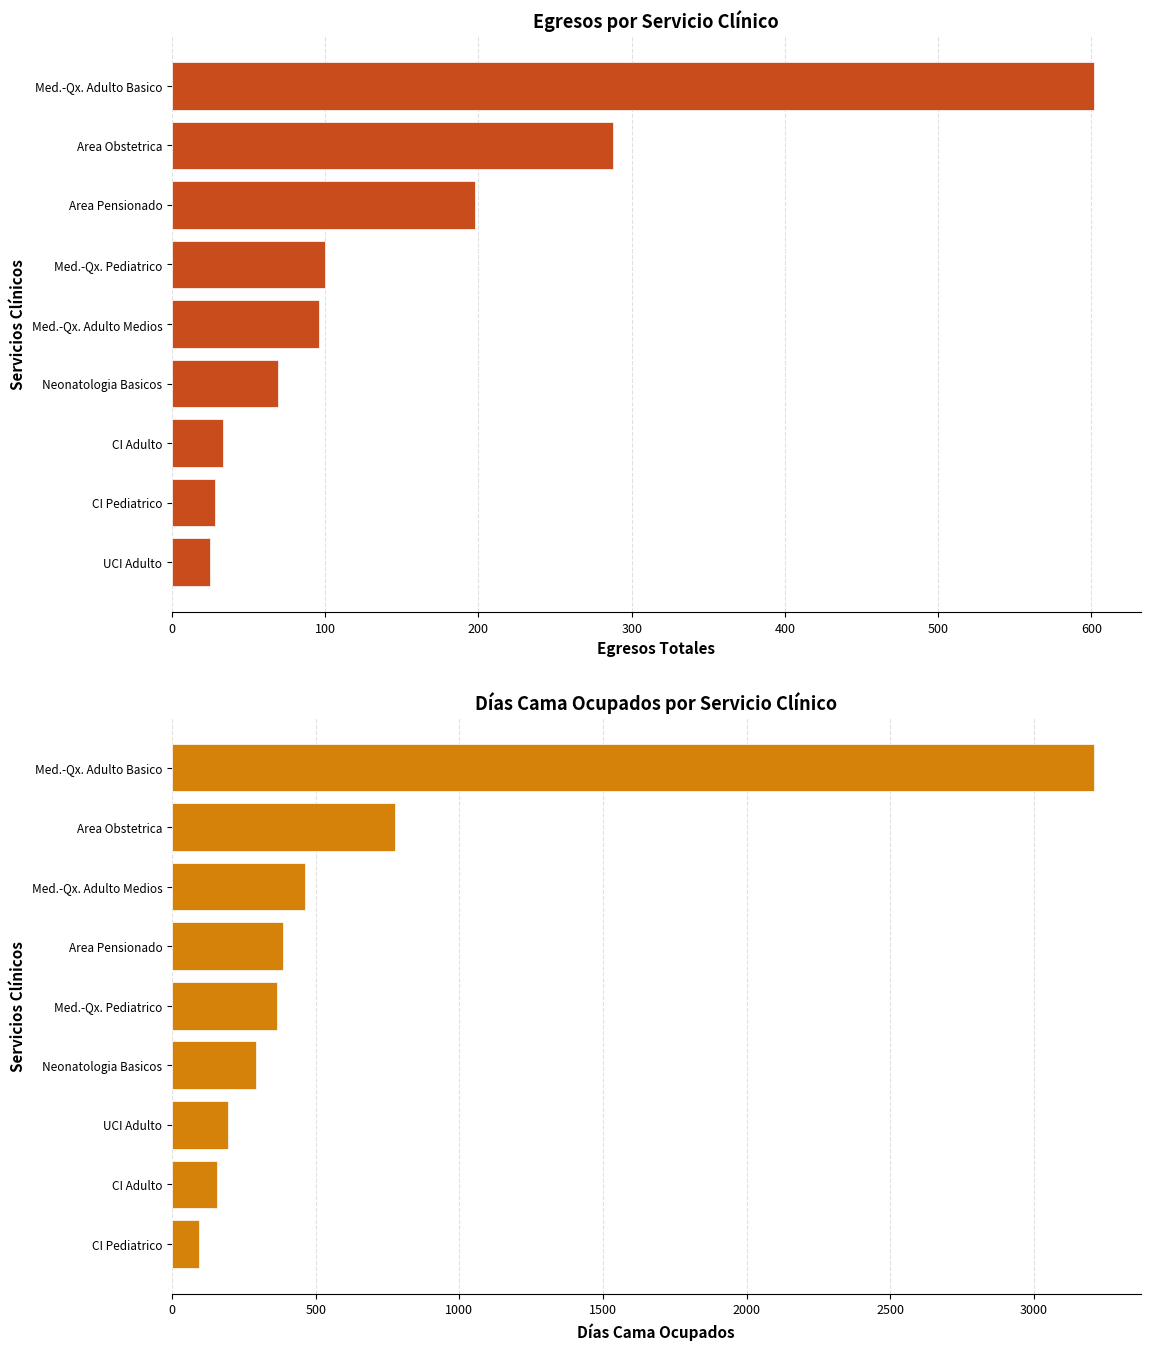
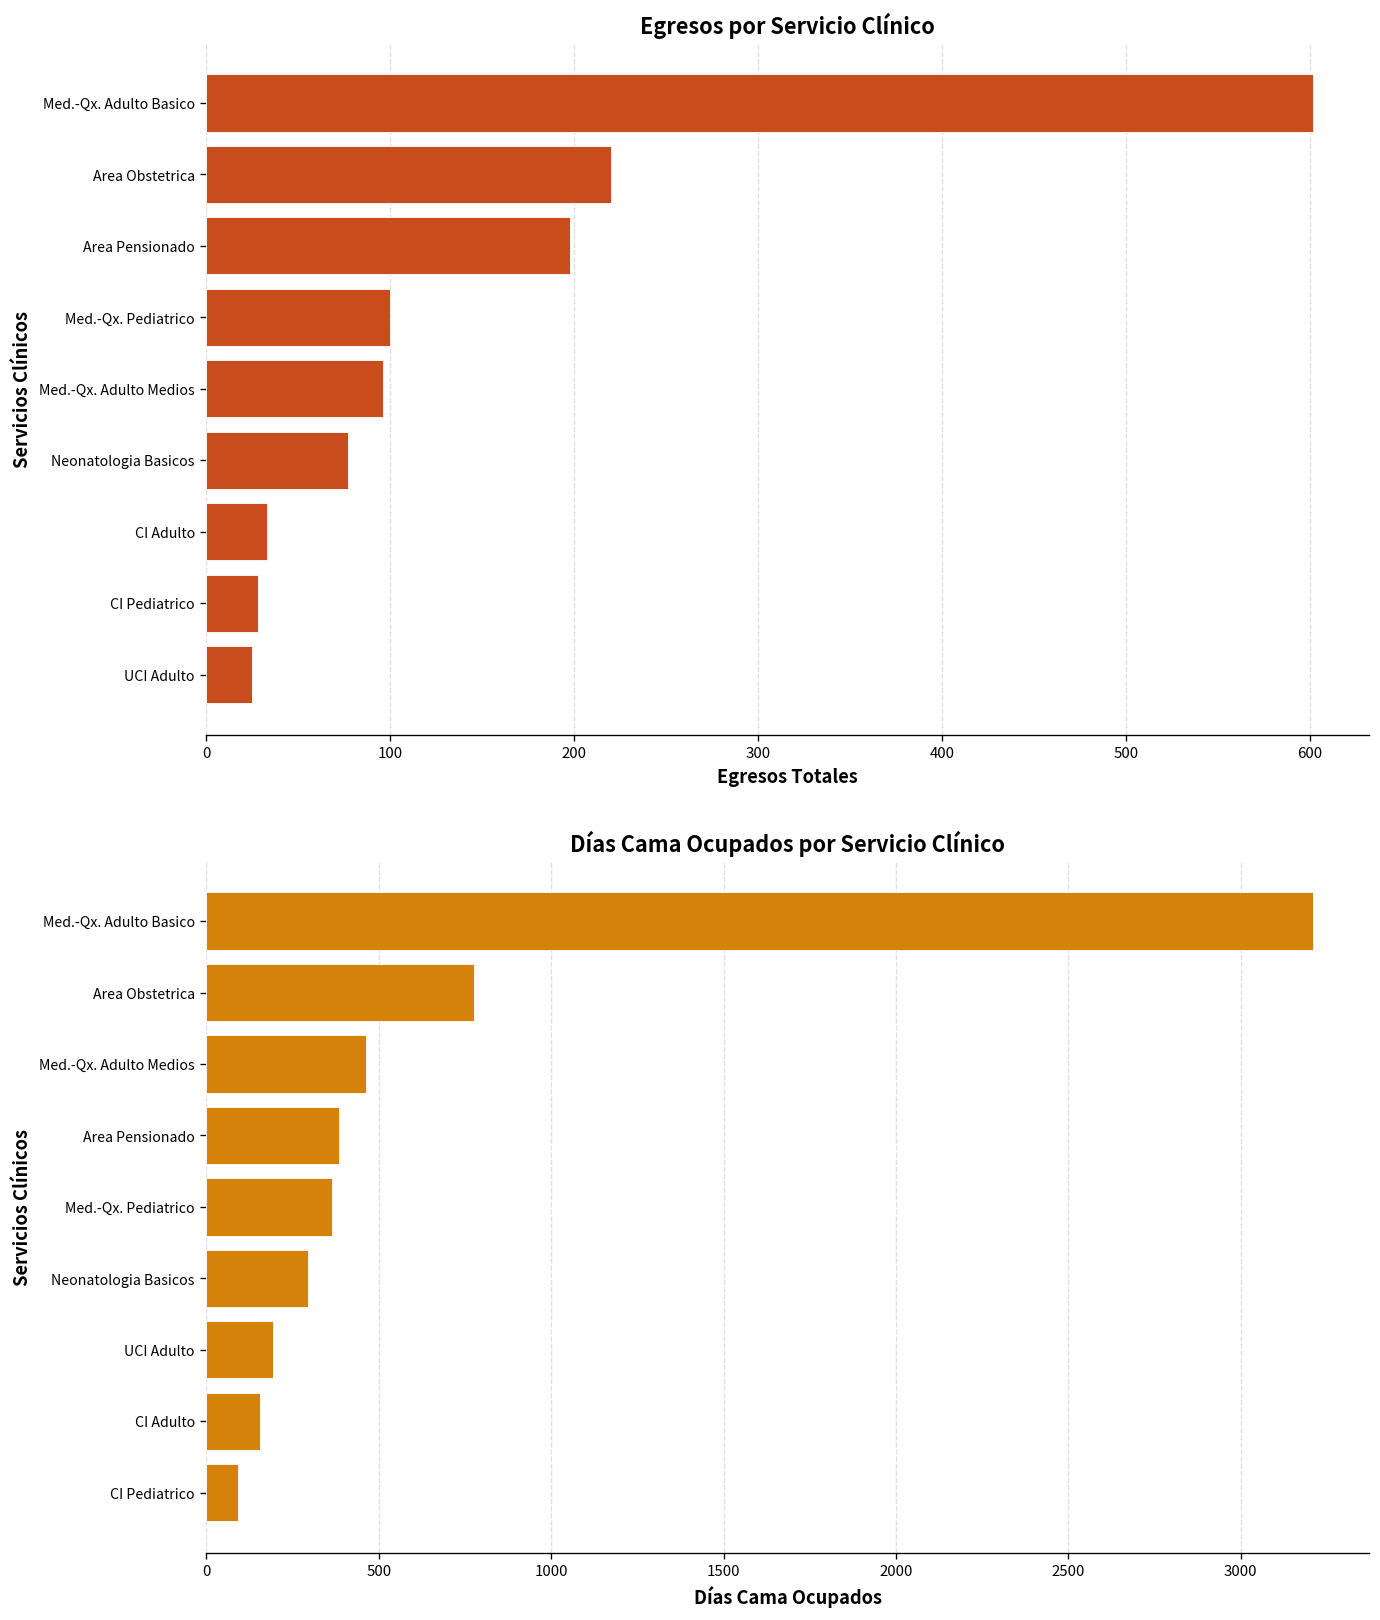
  {
    "Egresos por Servicio Clínico": {
      "Med.-Qx. Adulto Basico": 602,
-     "Area Obstetrica": 288,
+     "Area Obstetrica": 220,
      "Area Pensionado": 198,
      "Med.-Qx. Pediatrico": 100,
      "Med.-Qx. Adulto Medios": 96,
-     "Neonatologia Basicos": 69,
+     "Neonatologia Basicos": 77,
      "CI Adulto": 33,
      "CI Pediatrico": 28,
      "UCI Adulto": 25
    },
    "Días Cama Ocupados por Servicio Clínico": {
      "Med.-Qx. Adulto Basico": 3210,
      "Area Obstetrica": 780,
      "Med.-Qx. Adulto Medios": 460,
      "Area Pensionado": 390,
      "Med.-Qx. Pediatrico": 370,
      "Neonatologia Basicos": 290,
      "UCI Adulto": 190,
      "CI Adulto": 160,
      "CI Pediatrico": 90
    }
  }
